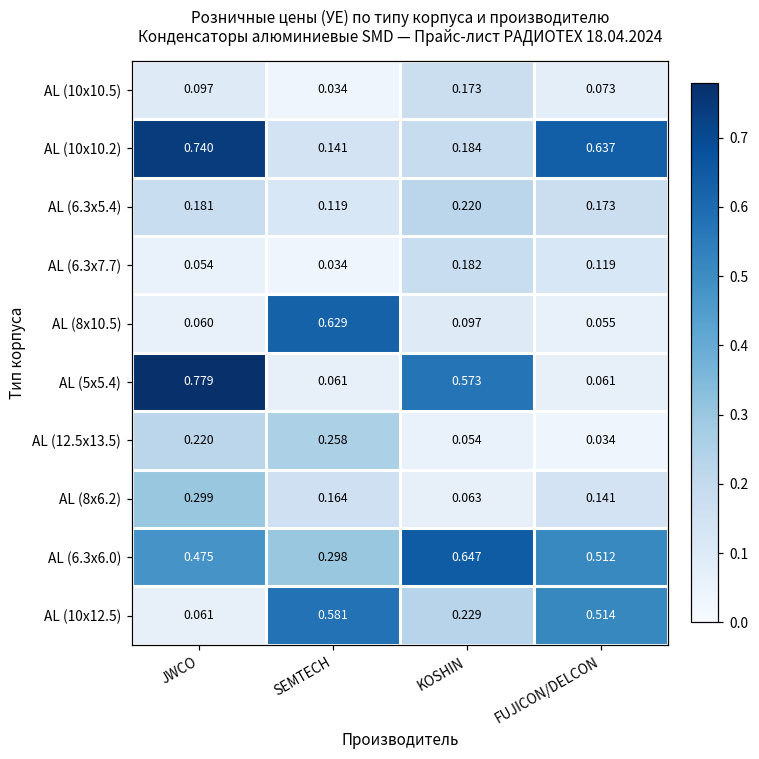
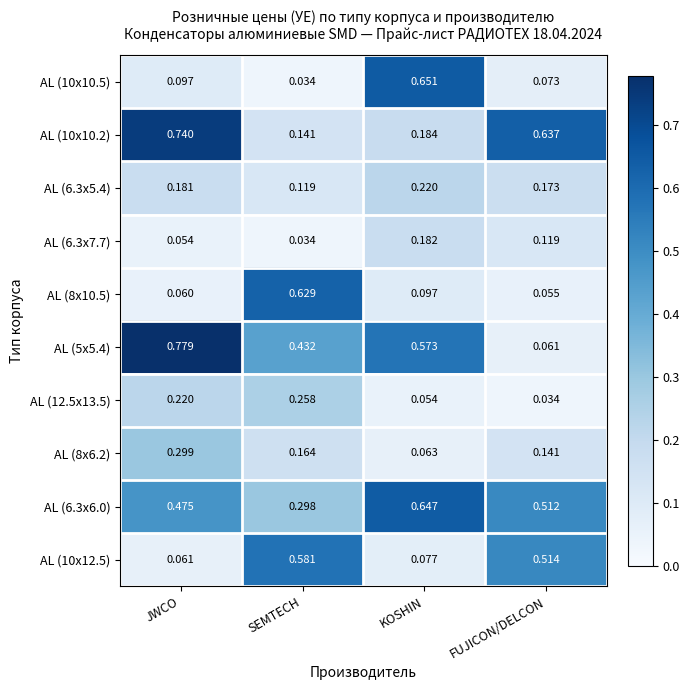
  {
    "AL (10x10.5)": {
      "JWCO": 0.097,
      "SEMTECH": 0.034,
-     "KOSHIN": 0.173,
+     "KOSHIN": 0.651,
      "FUJICON/DELCON": 0.073
    },
    "AL (10x10.2)": {
      "JWCO": 0.740,
      "SEMTECH": 0.141,
      "KOSHIN": 0.184,
      "FUJICON/DELCON": 0.637
    },
    "AL (6.3x5.4)": {
      "JWCO": 0.181,
      "SEMTECH": 0.119,
      "KOSHIN": 0.220,
      "FUJICON/DELCON": 0.173
    },
    "AL (6.3x7.7)": {
      "JWCO": 0.054,
      "SEMTECH": 0.034,
      "KOSHIN": 0.182,
      "FUJICON/DELCON": 0.119
    },
    "AL (8x10.5)": {
      "JWCO": 0.060,
      "SEMTECH": 0.629,
      "KOSHIN": 0.097,
      "FUJICON/DELCON": 0.055
    },
    "AL (5x5.4)": {
      "JWCO": 0.779,
-     "SEMTECH": 0.061,
+     "SEMTECH": 0.432,
      "KOSHIN": 0.573,
      "FUJICON/DELCON": 0.061
    },
    "AL (12.5x13.5)": {
      "JWCO": 0.220,
      "SEMTECH": 0.258,
      "KOSHIN": 0.054,
      "FUJICON/DELCON": 0.034
    },
    "AL (8x6.2)": {
      "JWCO": 0.299,
      "SEMTECH": 0.164,
      "KOSHIN": 0.063,
      "FUJICON/DELCON": 0.141
    },
    "AL (6.3x6.0)": {
      "JWCO": 0.475,
      "SEMTECH": 0.298,
      "KOSHIN": 0.647,
      "FUJICON/DELCON": 0.512
    },
    "AL (10x12.5)": {
      "JWCO": 0.061,
      "SEMTECH": 0.581,
-     "KOSHIN": 0.229,
+     "KOSHIN": 0.077,
      "FUJICON/DELCON": 0.514
    }
  }
